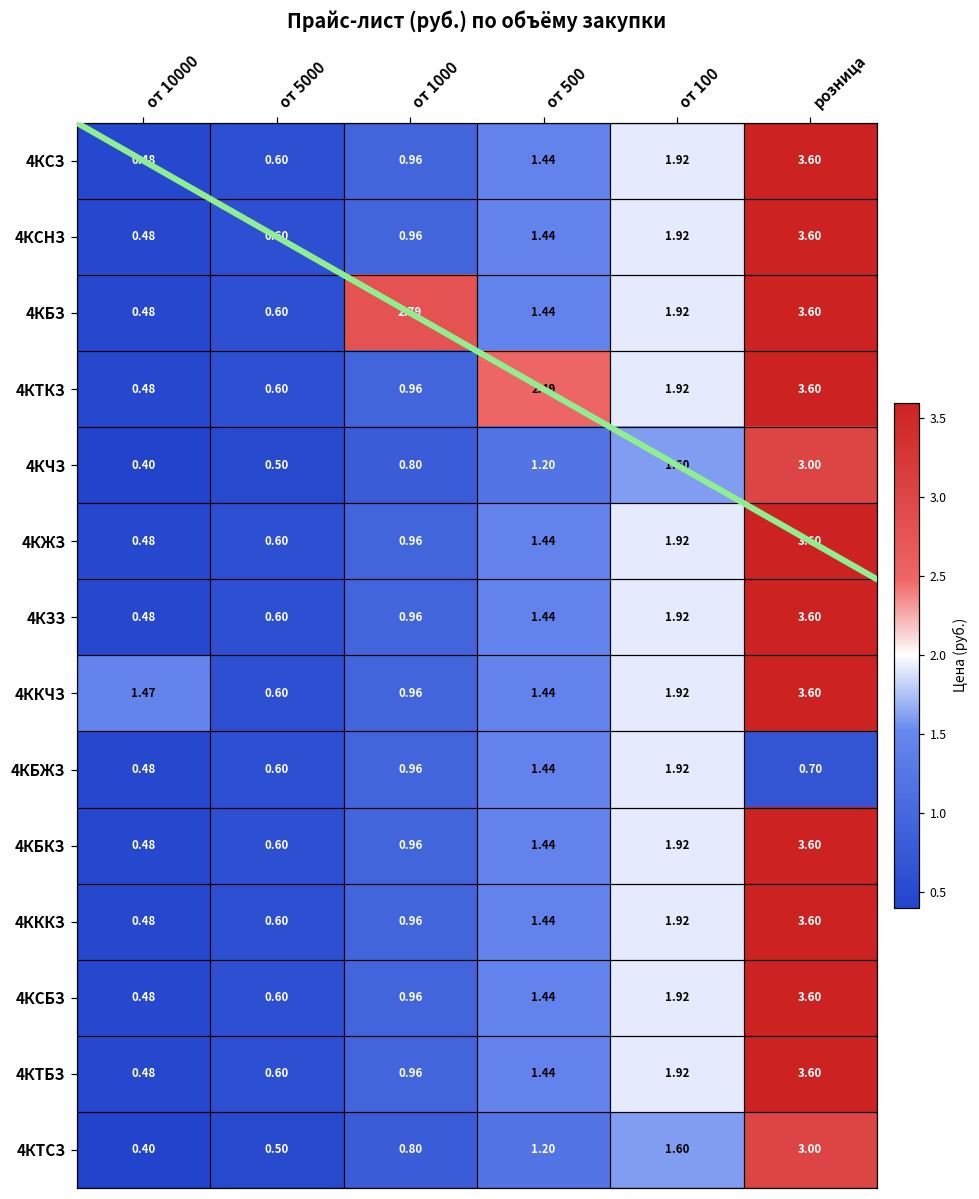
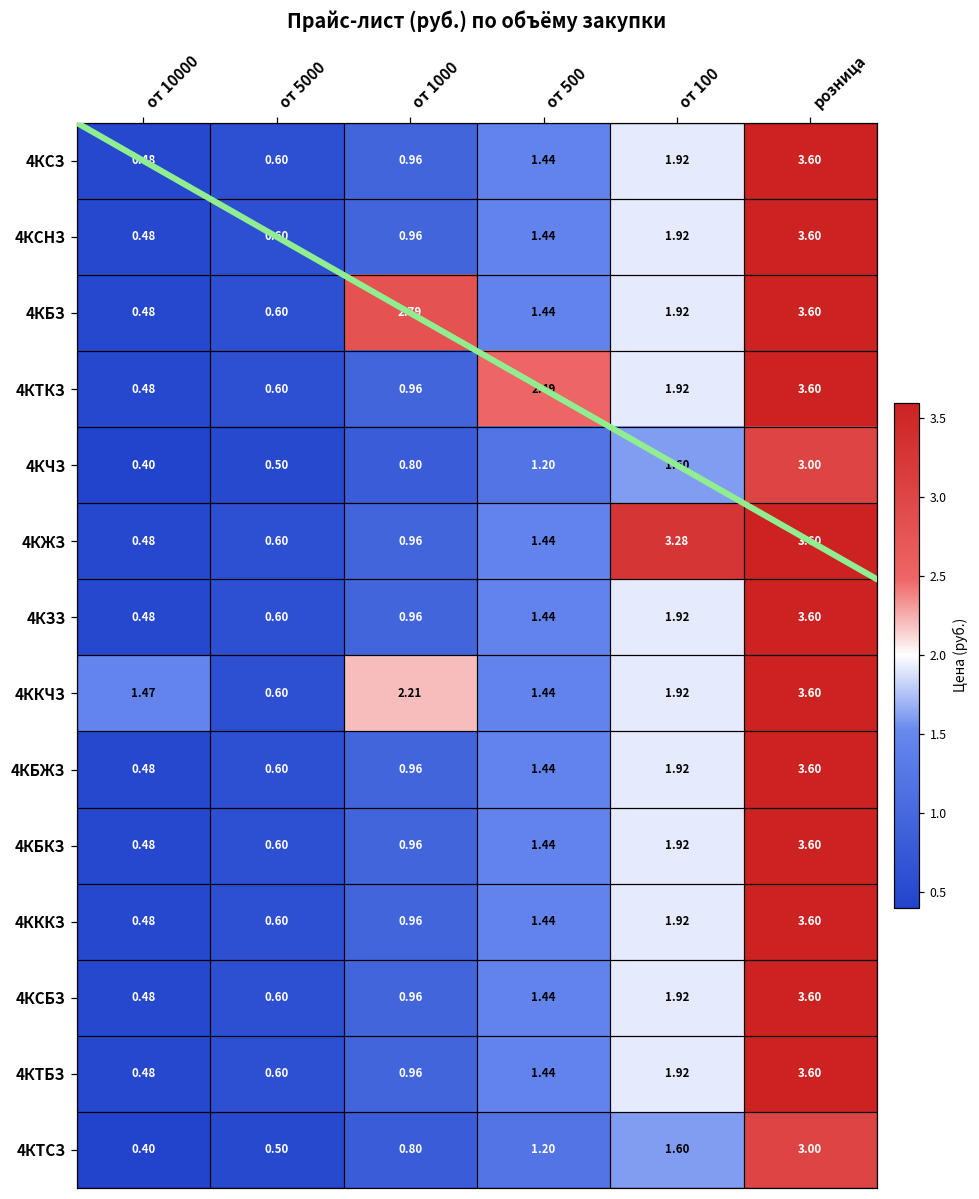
  {
    "4КСЗ": {
      "от 10000": 0.48,
      "от 5000": 0.60,
      "от 1000": 0.96,
      "от 500": 1.44,
      "от 100": 1.92,
      "розница": 3.60
    },
    "4КСНЗ": {
      "от 10000": 0.48,
      "от 5000": 0.60,
      "от 1000": 0.96,
      "от 500": 1.44,
      "от 100": 1.92,
      "розница": 3.60
    },
    "4КБЗ": {
      "от 10000": 0.48,
      "от 5000": 0.60,
      "от 1000": 2.79,
      "от 500": 1.44,
      "от 100": 1.92,
      "розница": 3.60
    },
    "4КТКЗ": {
      "от 10000": 0.48,
      "от 5000": 0.60,
      "от 1000": 0.96,
      "от 500": 2.49,
      "от 100": 1.92,
      "розница": 3.60
    },
    "4КЧЗ": {
      "от 10000": 0.40,
      "от 5000": 0.50,
      "от 1000": 0.80,
      "от 500": 1.20,
      "от 100": 1.60,
      "розница": 3.00
    },
    "4КЖЗ": {
      "от 10000": 0.48,
      "от 5000": 0.60,
      "от 1000": 0.96,
      "от 500": 1.44,
-     "от 100": 1.92,
+     "от 100": 3.28,
      "розница": 3.60
    },
    "4КЗЗ": {
      "от 10000": 0.48,
      "от 5000": 0.60,
      "от 1000": 0.96,
      "от 500": 1.44,
      "от 100": 1.92,
      "розница": 3.60
    },
    "4ККЧЗ": {
      "от 10000": 1.47,
      "от 5000": 0.60,
-     "от 1000": 0.96,
+     "от 1000": 2.21,
      "от 500": 1.44,
      "от 100": 1.92,
      "розница": 3.60
    },
    "4КБЖЗ": {
      "от 10000": 0.48,
      "от 5000": 0.60,
      "от 1000": 0.96,
      "от 500": 1.44,
      "от 100": 1.92,
-     "розница": 0.70
+     "розница": 3.60
    },
    "4КБКЗ": {
      "от 10000": 0.48,
      "от 5000": 0.60,
      "от 1000": 0.96,
      "от 500": 1.44,
      "от 100": 1.92,
      "розница": 3.60
    },
    "4КККЗ": {
      "от 10000": 0.48,
      "от 5000": 0.60,
      "от 1000": 0.96,
      "от 500": 1.44,
      "от 100": 1.92,
      "розница": 3.60
    },
    "4КСБЗ": {
      "от 10000": 0.48,
      "от 5000": 0.60,
      "от 1000": 0.96,
      "от 500": 1.44,
      "от 100": 1.92,
      "розница": 3.60
    },
    "4КТБЗ": {
      "от 10000": 0.48,
      "от 5000": 0.60,
      "от 1000": 0.96,
      "от 500": 1.44,
      "от 100": 1.92,
      "розница": 3.60
    },
    "4КТСЗ": {
      "от 10000": 0.40,
      "от 5000": 0.50,
      "от 1000": 0.80,
      "от 500": 1.20,
      "от 100": 1.60,
      "розница": 3.00
    }
  }
